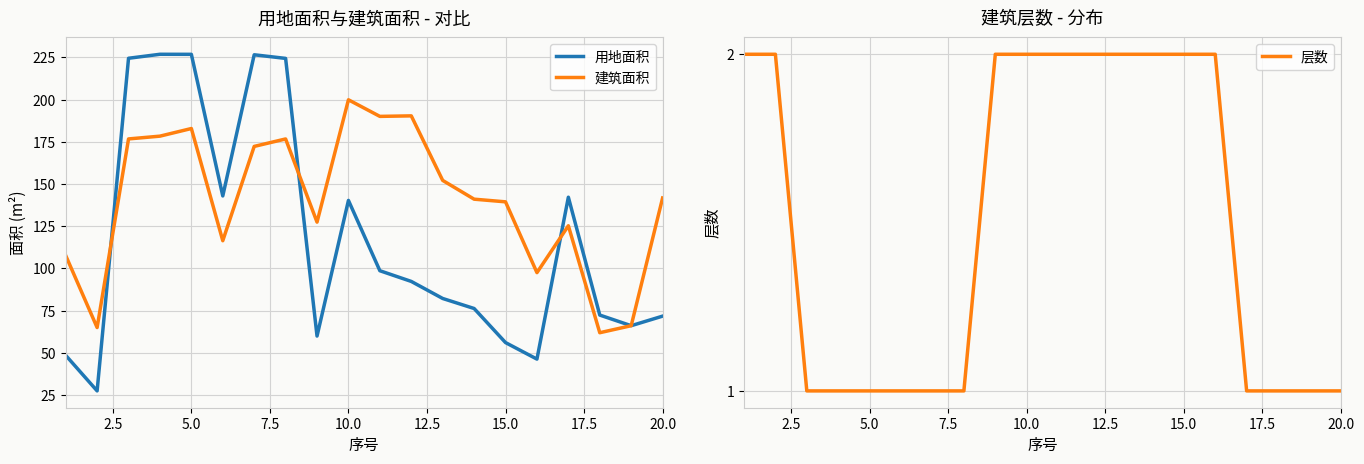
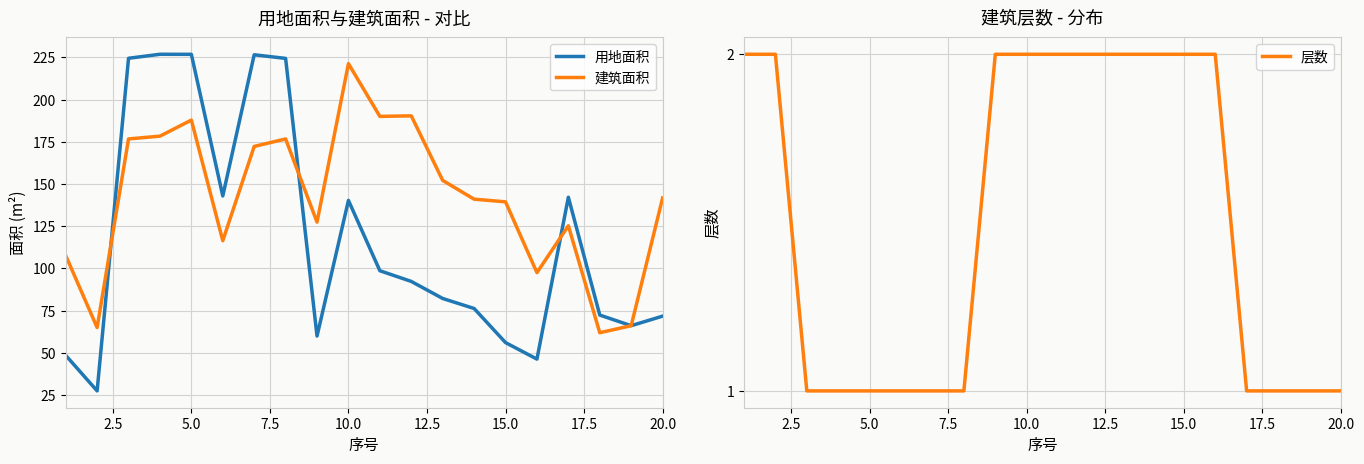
  {
    "用地面积与建筑面积 - 对比": {
      "用地面积": {
        "5.0": 227,
        "10.0": 140,
        "15.0": 56,
        "20.0": 72
      },
      "建筑面积": {
-       "5.0": 183,
-       "10.0": 200,
+       "5.0": 188,
+       "10.0": 221,
        "15.0": 139,
        "20.0": 142
      }
    },
    "建筑层数 - 分布": {
      "5.0": 1.00,
      "10.0": 2.00,
      "15.0": 2.00,
      "20.0": 1.00
    }
  }
